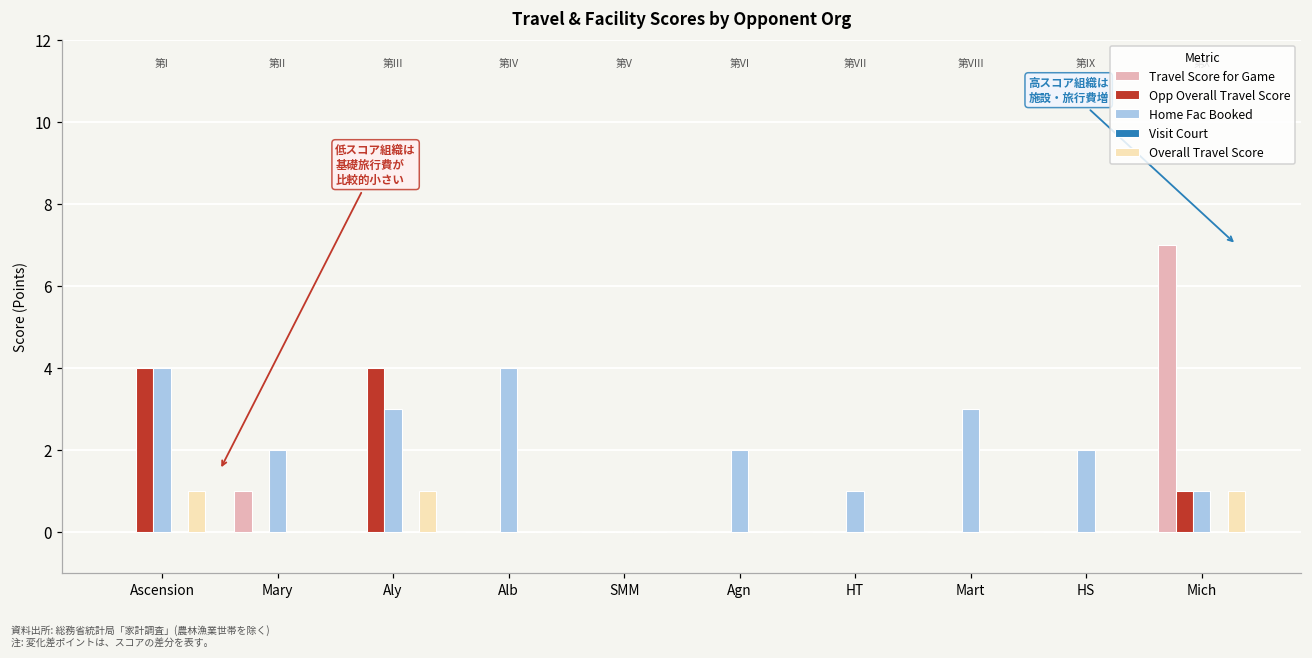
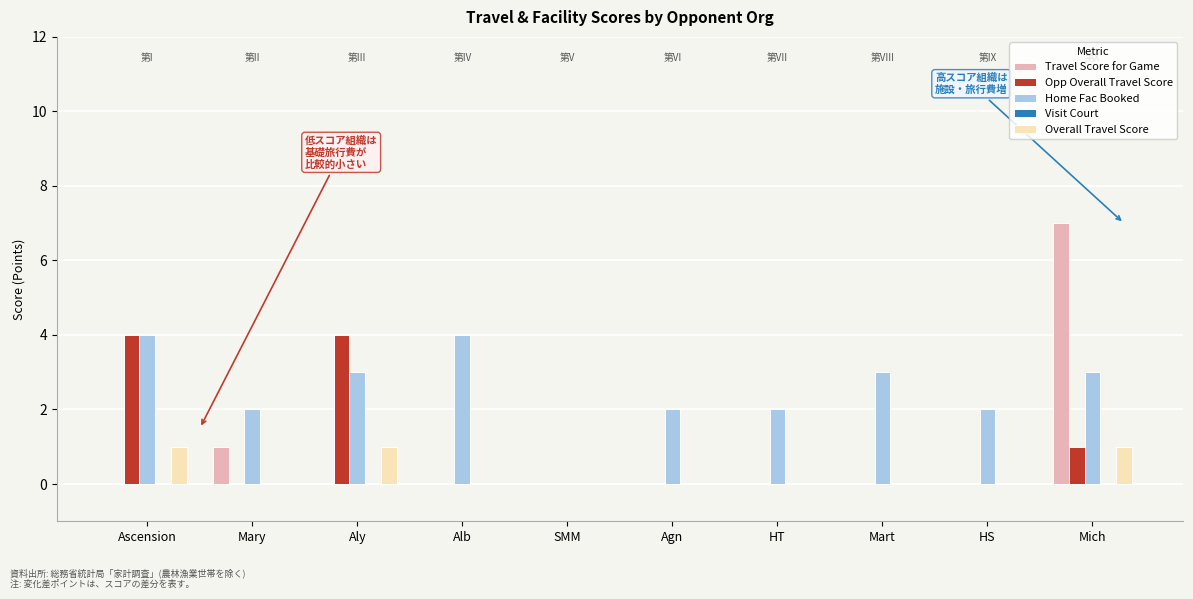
  {
    "Opp Overall Travel Score": {
      "Ascension": 4,
      "Mary": 0,
      "Aly": 4,
      "Alb": 0,
      "SMM": 0,
      "Agn": 0,
      "HT": 0,
      "Mart": 0,
      "HS": 0,
      "Mich": 1
    },
    "Home Fac Booked": {
      "Ascension": 4,
      "Mary": 2,
      "Aly": 3,
      "Alb": 4,
      "SMM": 0,
      "Agn": 2,
-     "HT": 1,
+     "HT": 2,
      "Mart": 3,
      "HS": 2,
-     "Mich": 1
+     "Mich": 3
    },
    "Visit Court": {
      "Ascension": 0,
      "Mary": 0,
      "Aly": 0,
      "Alb": 0,
      "SMM": 0,
      "Agn": 0,
      "HT": 0,
      "Mart": 0,
      "HS": 0,
      "Mich": 0
    }
  }
